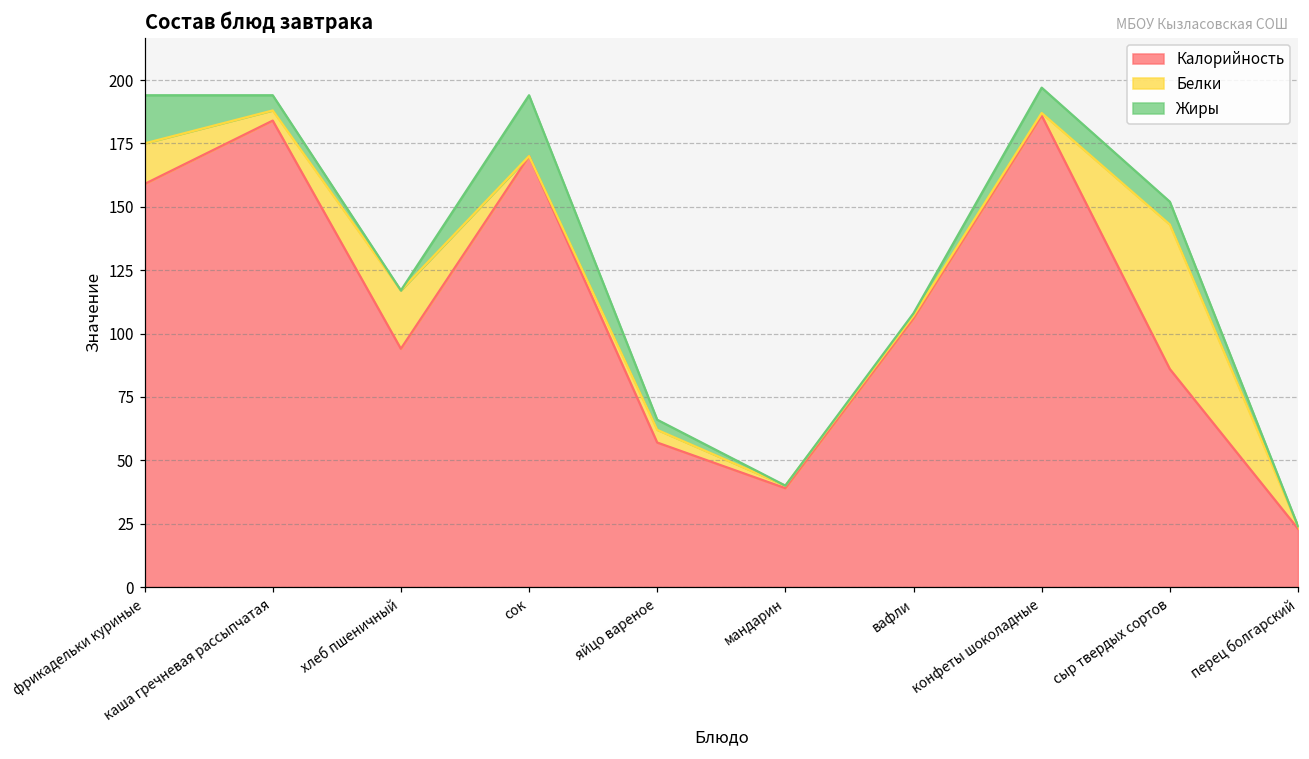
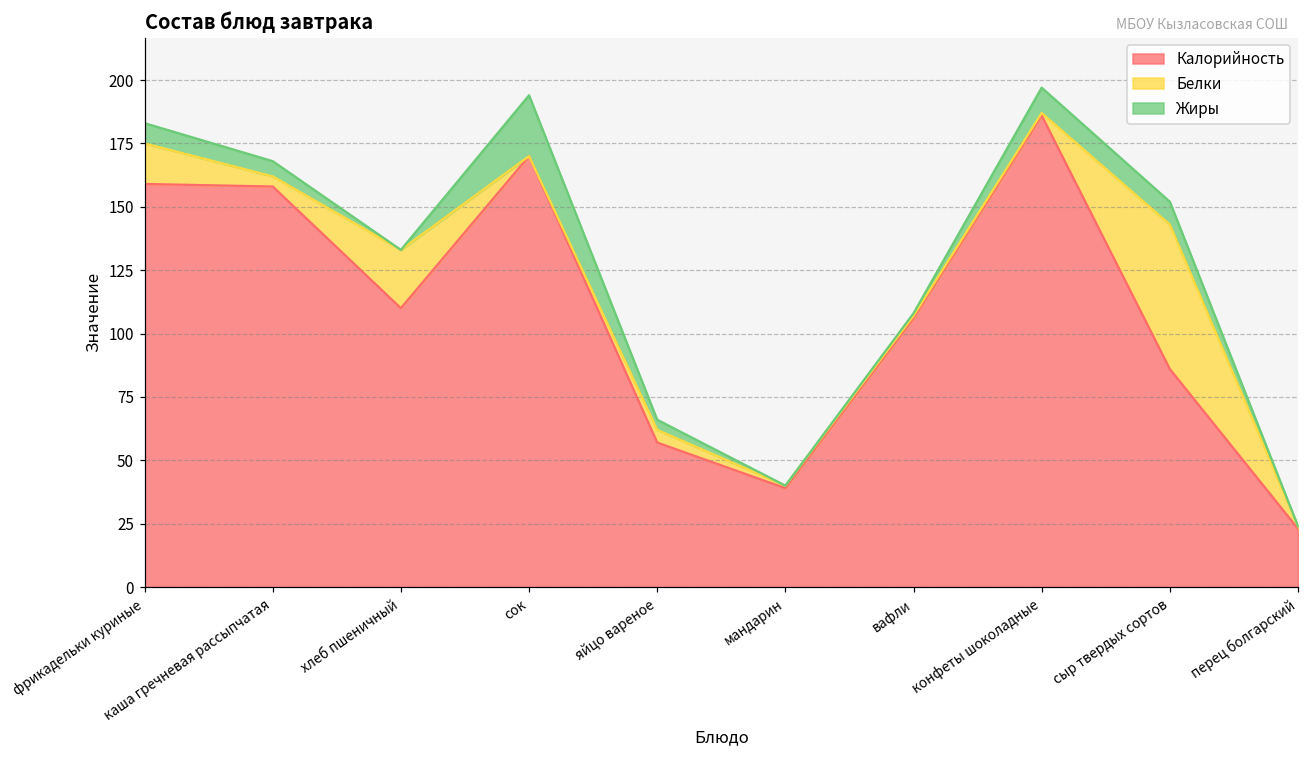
  {
    "Калорийность": {
      "фрикадельки куриные": 159,
-     "каша гречневая рассыпчатая": 184,
-     "хлеб пшеничный": 94,
+     "каша гречневая рассыпчатая": 158,
+     "хлеб пшеничный": 110,
      "яйцо вареное": 57,
      "сыр твердых сортов": 86
    },
    "Белки": {
      "фрикадельки куриные": 16,
      "каша гречневая рассыпчатая": 4,
      "яйцо вареное": 5,
      "сыр твердых сортов": 57
    },
    "Жиры": {
-     "фрикадельки куриные": 19,
+     "фрикадельки куриные": 8,
      "каша гречневая рассыпчатая": 6,
      "сок": 24,
      "яйцо вареное": 4,
      "конфеты шоколадные": 10,
      "сыр твердых сортов": 9
    }
  }
